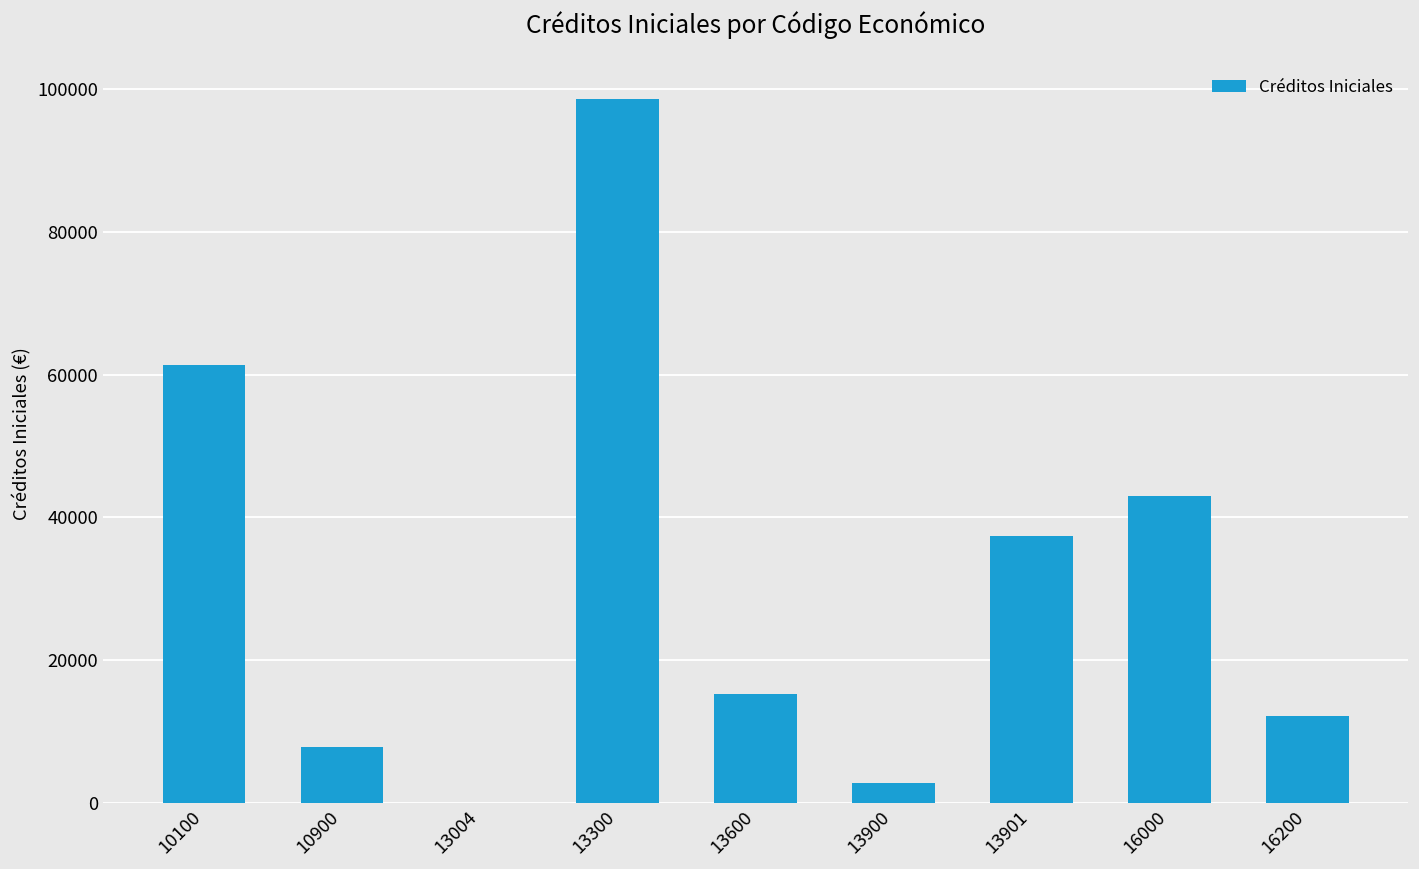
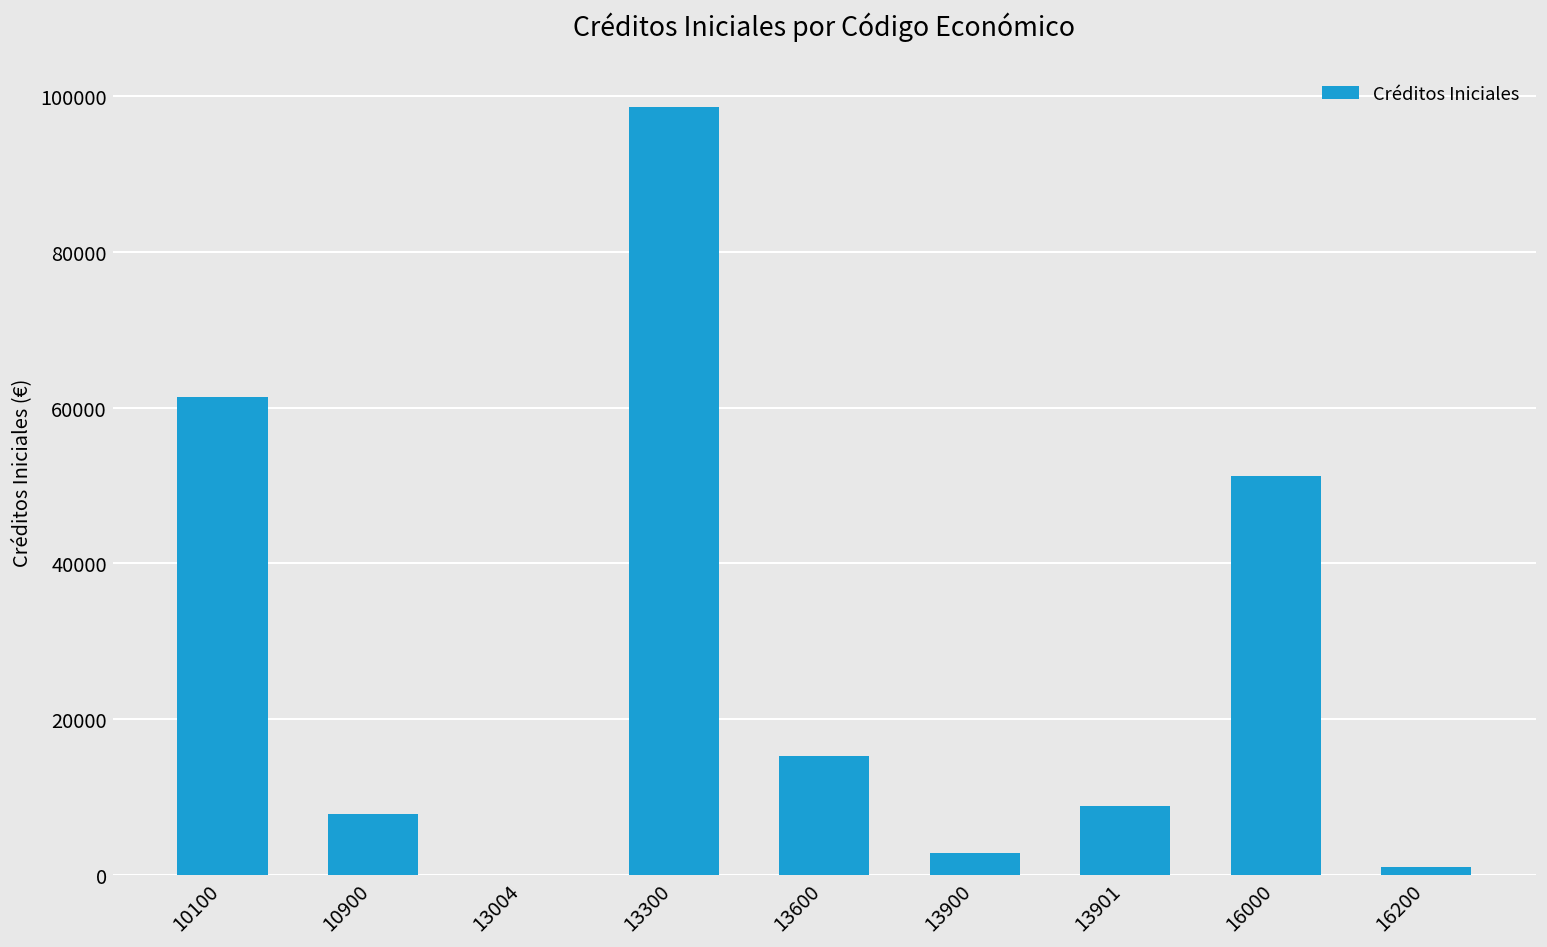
  {
    "10100": 61000,
    "10900": 8000,
    "13004": 0,
    "13300": 99000,
    "13600": 15000,
    "13900": 3000,
-   "13901": 37000,
-   "16000": 43000,
-   "16200": 12000
+   "13901": 9000,
+   "16000": 51000,
+   "16200": 1000
  }
